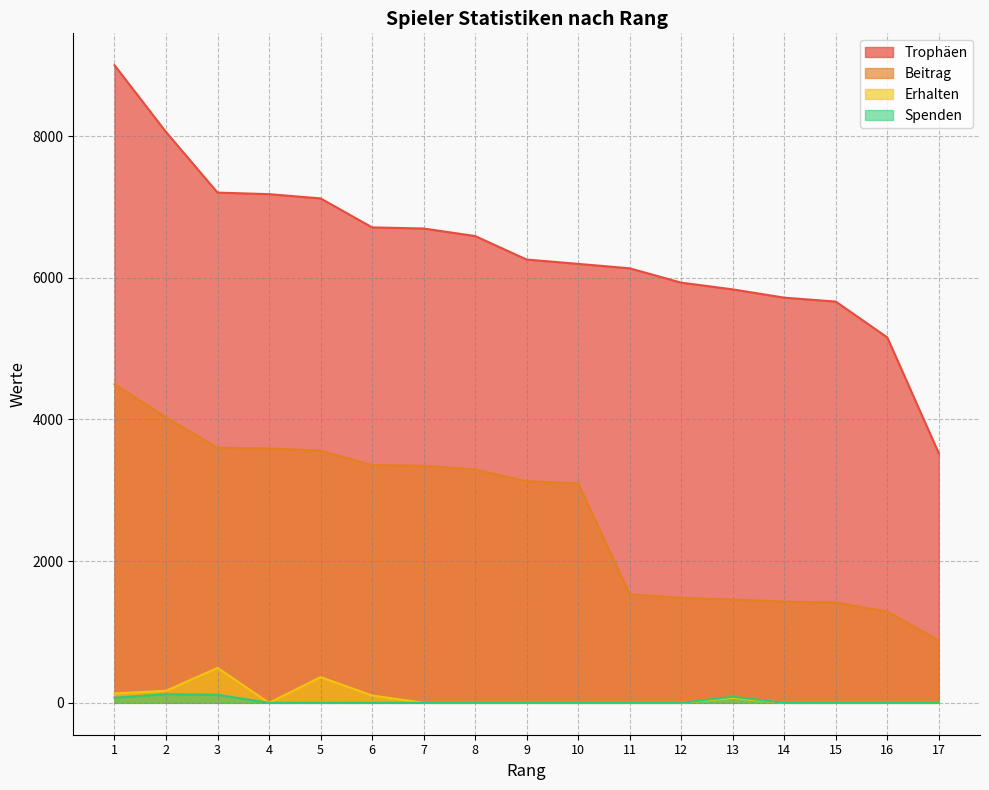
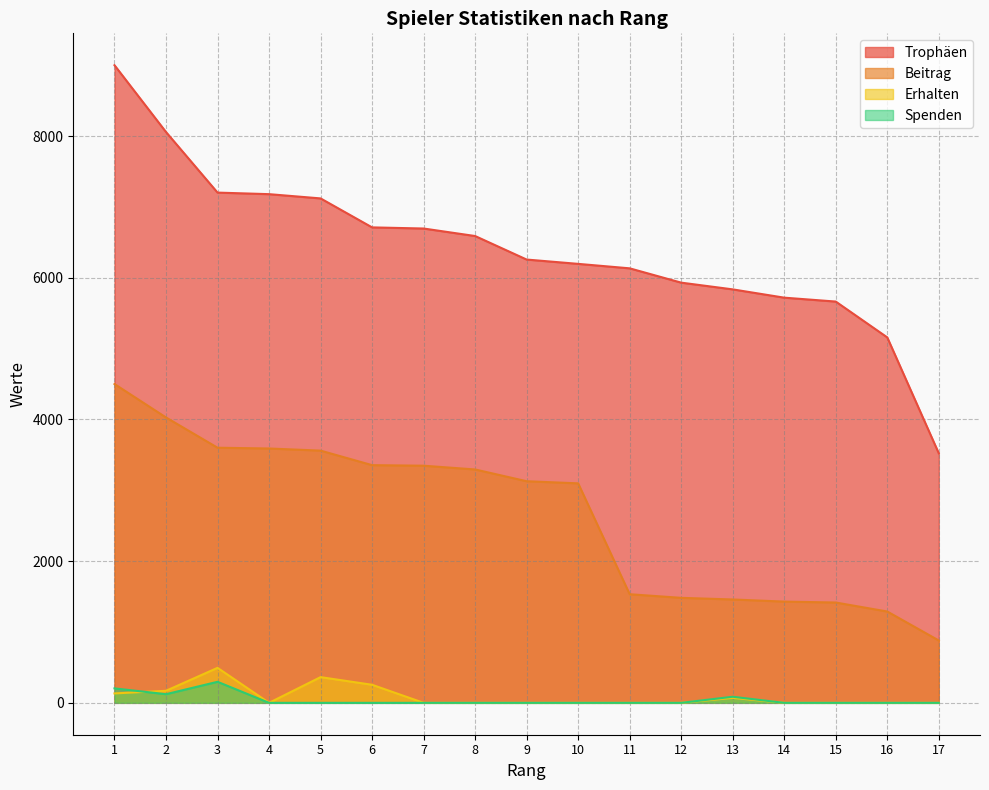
  {
    "Erhalten": {
      "1": 100,
      "2": 200,
      "3": 500,
      "5": 400,
-     "6": 100
+     "6": 300
    },
    "Spenden": {
-     "1": 100,
+     "1": 200,
      "2": 100,
-     "3": 100,
+     "3": 300,
      "5": 0,
      "6": 0
    }
  }
